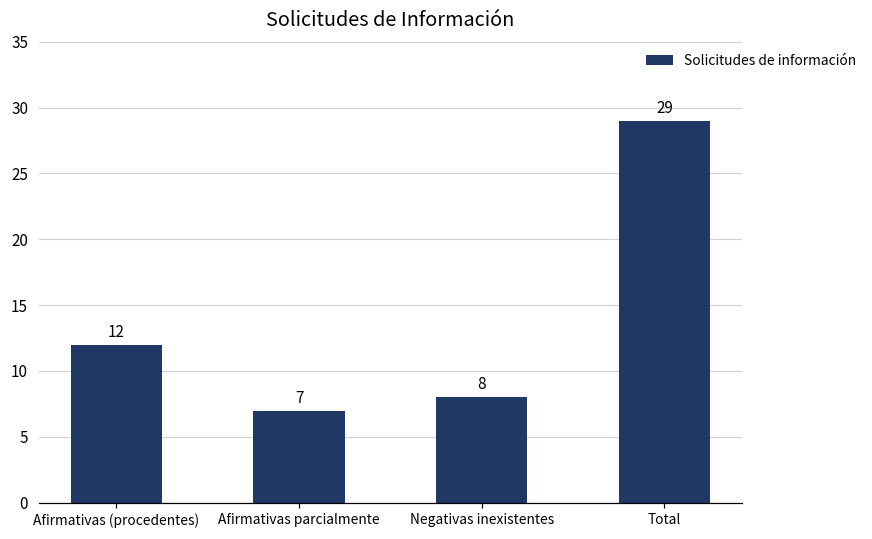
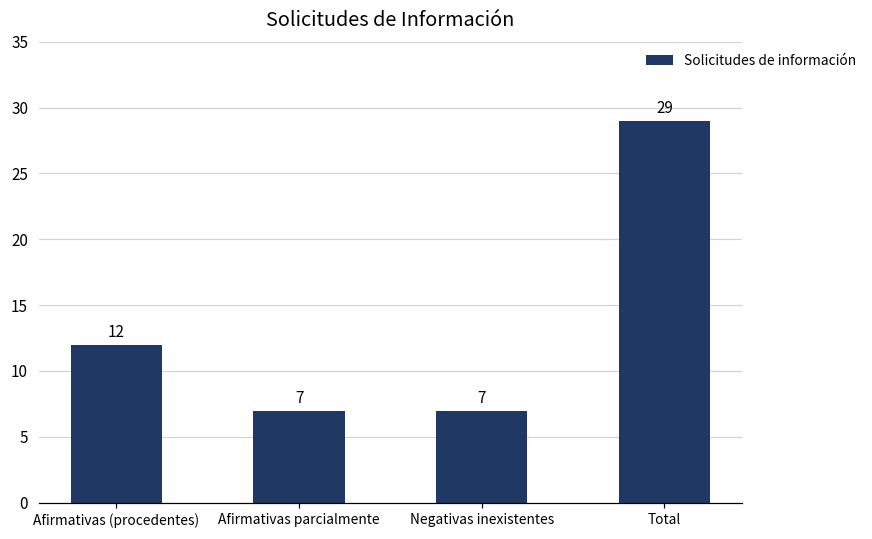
  {
    "Afirmativas (procedentes)": 12,
    "Afirmativas parcialmente": 7,
-   "Negativas inexistentes": 8,
+   "Negativas inexistentes": 7,
    "Total": 29
  }
